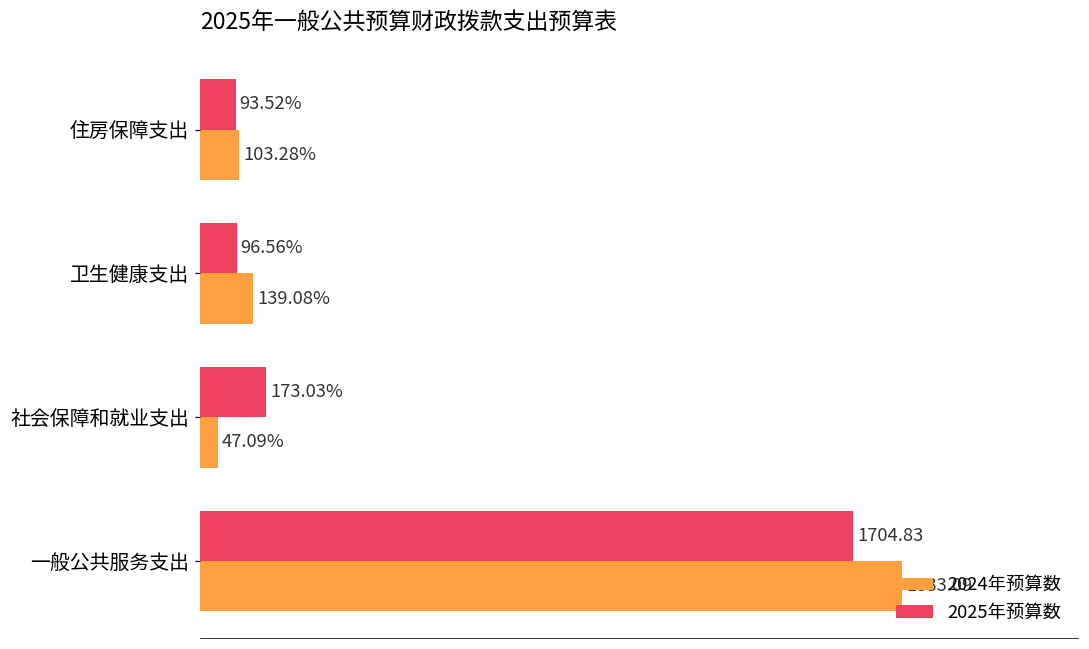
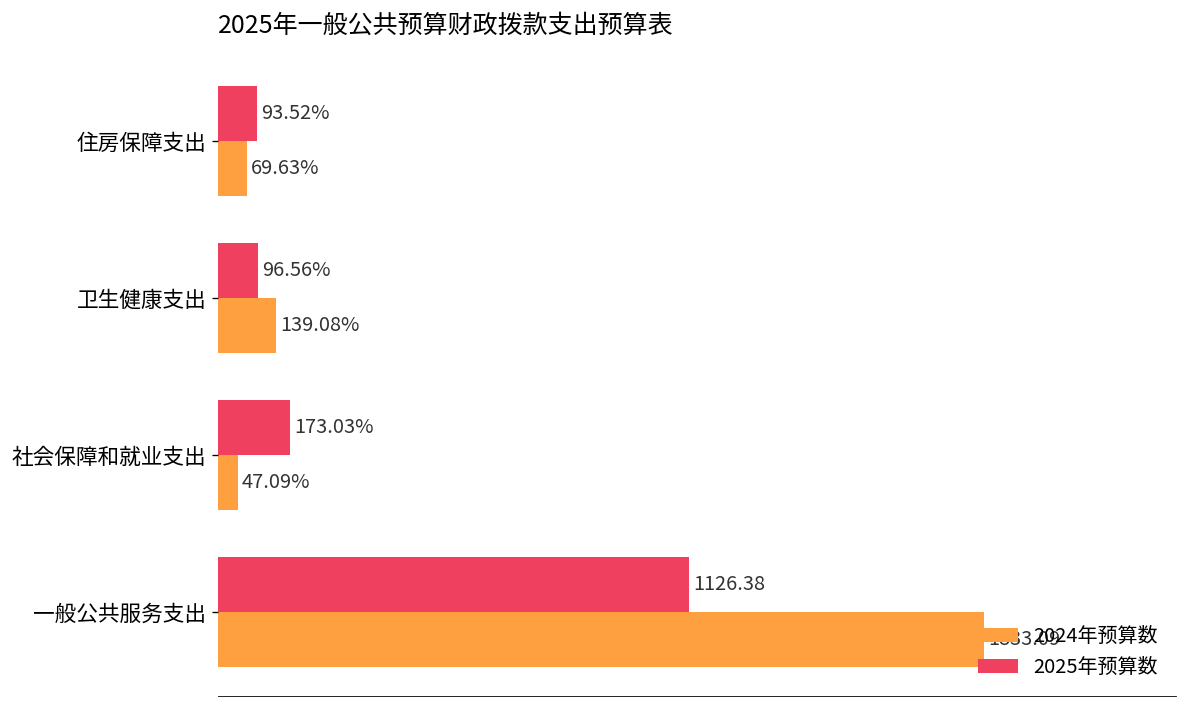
  {
    "2024年预算数": {
-     "住房保障支出": "103.28%",
+     "住房保障支出": "69.63%",
      "卫生健康支出": "139.08%",
      "社会保障和就业支出": "47.09%",
      "一般公共服务支出": "1833.09"
    },
    "2025年预算数": {
      "住房保障支出": "93.52%",
      "卫生健康支出": "96.56%",
      "社会保障和就业支出": "173.03%",
-     "一般公共服务支出": "1704.83"
+     "一般公共服务支出": "1126.38"
    }
  }
